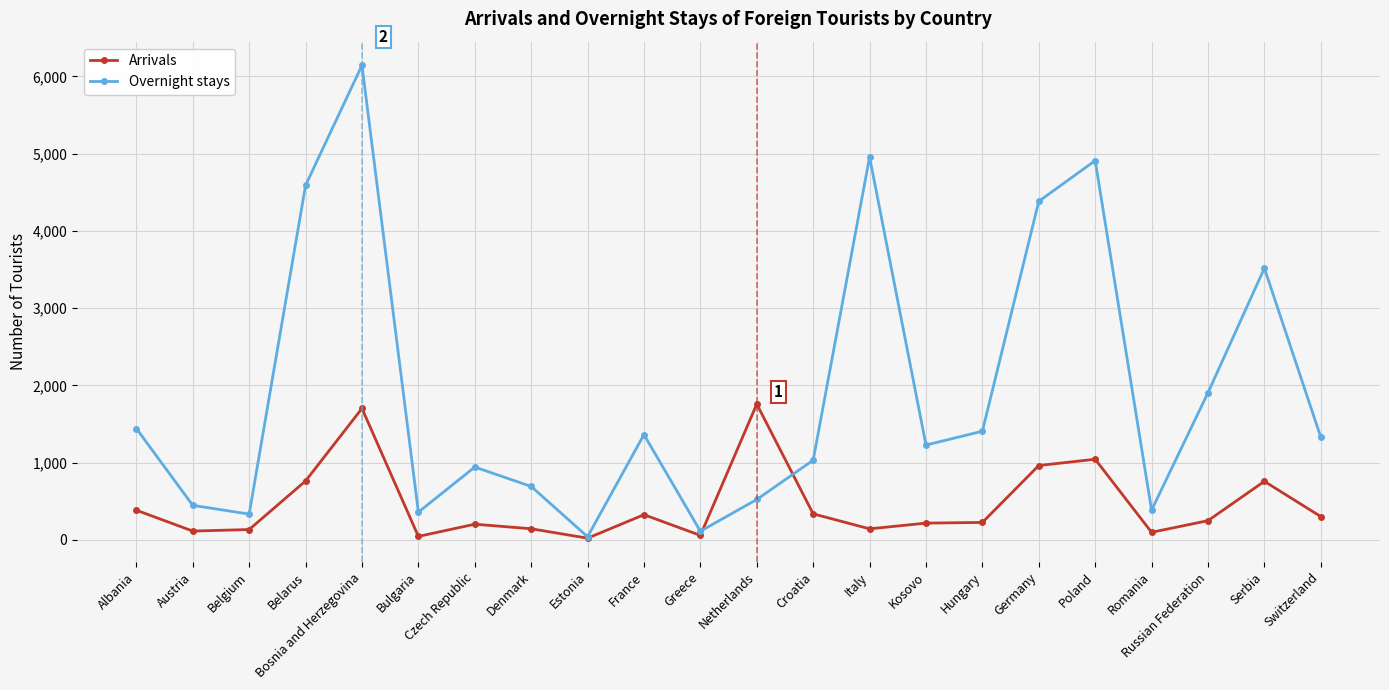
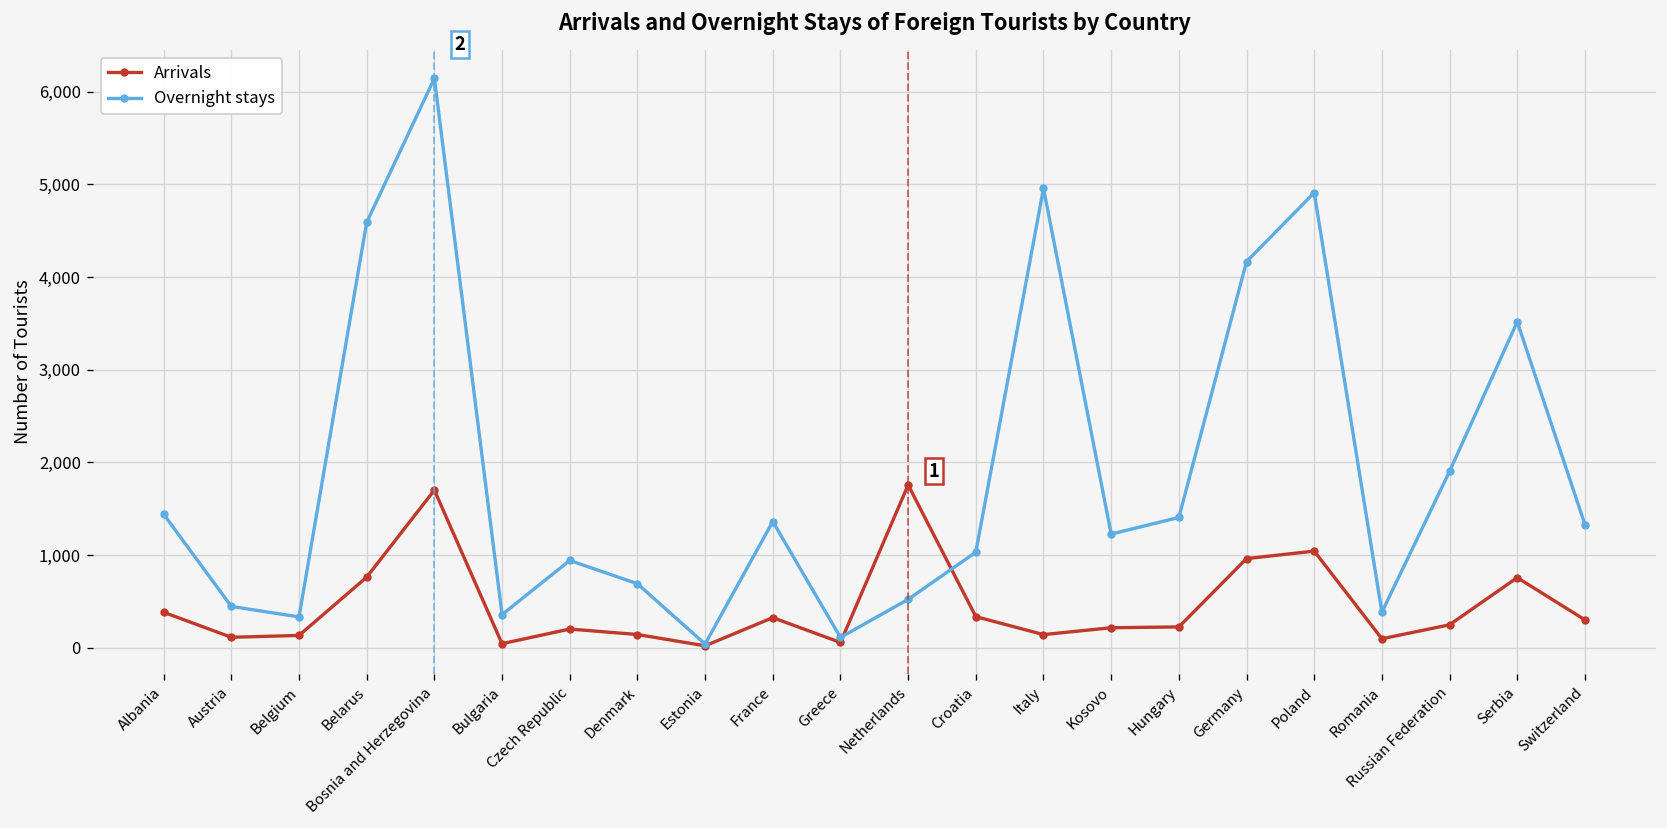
  {
    "Arrivals": {
      "Albania": "400",
      "Austria": "100",
      "Belgium": "100",
      "Belarus": "800",
      "Bosnia and Herzegovina": "1,700",
      "Bulgaria": "0",
      "Czech Republic": "200",
      "Denmark": "100",
      "France": "300",
      "Greece": "100",
      "Croatia": "300",
      "Italy": "100",
      "Kosovo": "200",
      "Hungary": "200",
      "Germany": "1,000",
      "Poland": "1,000",
      "Romania": "100",
      "Russian Federation": "200",
      "Serbia": "800",
      "Switzerland": "300"
    },
    "Overnight stays": {
      "Albania": "1,400",
      "Austria": "400",
      "Belgium": "300",
      "Belarus": "4,600",
      "Bosnia and Herzegovina": "6,100",
      "Bulgaria": "400",
      "Czech Republic": "900",
      "Denmark": "700",
      "France": "1,400",
      "Greece": "100",
      "Netherlands": "500",
      "Croatia": "1,000",
      "Italy": "5,000",
      "Kosovo": "1,200",
      "Hungary": "1,400",
-     "Germany": "4,400",
+     "Germany": "4,200",
      "Poland": "4,900",
      "Romania": "400",
      "Russian Federation": "1,900",
      "Serbia": "3,500",
      "Switzerland": "1,300"
    }
  }
